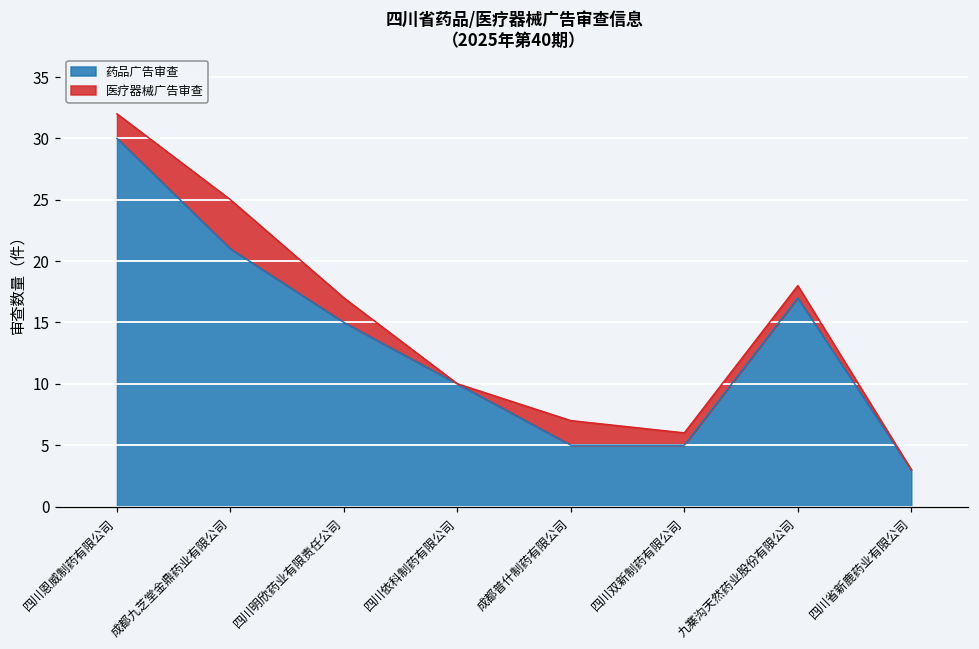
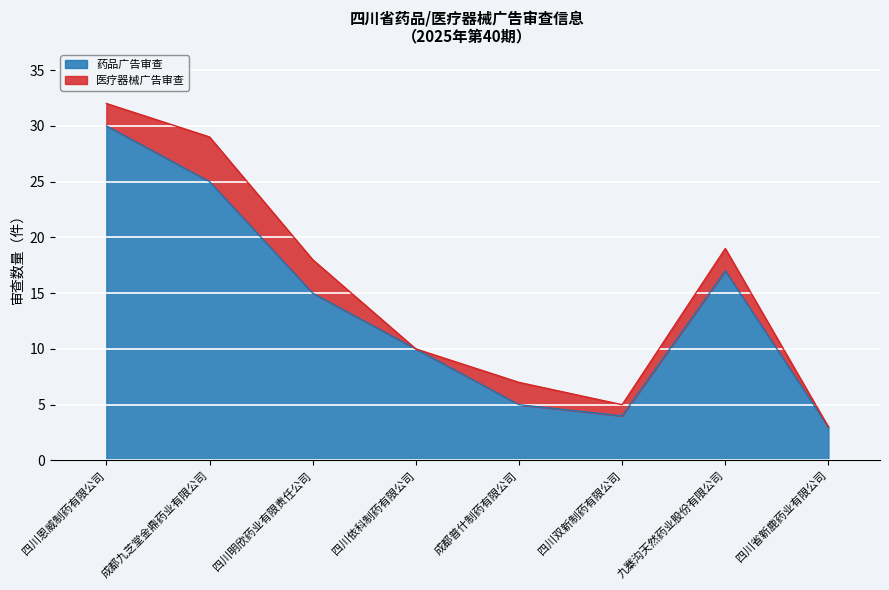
  {
    "药品广告审查": {
      "四川恩威制药有限公司": 30,
-     "成都九芝堂金鼎药业有限公司": 21,
+     "成都九芝堂金鼎药业有限公司": 25,
      "四川明欣药业有限责任公司": 15,
      "成都普什制药有限公司": 5,
-     "四川双新制药有限公司": 5,
+     "四川双新制药有限公司": 4,
      "九寨沟天然药业股份有限公司": 17
    },
    "医疗器械广告审查": {
      "四川恩威制药有限公司": 2,
      "成都九芝堂金鼎药业有限公司": 4,
-     "四川明欣药业有限责任公司": 2,
+     "四川明欣药业有限责任公司": 3,
      "成都普什制药有限公司": 2,
      "四川双新制药有限公司": 1,
-     "九寨沟天然药业股份有限公司": 1
+     "九寨沟天然药业股份有限公司": 2
    }
  }
